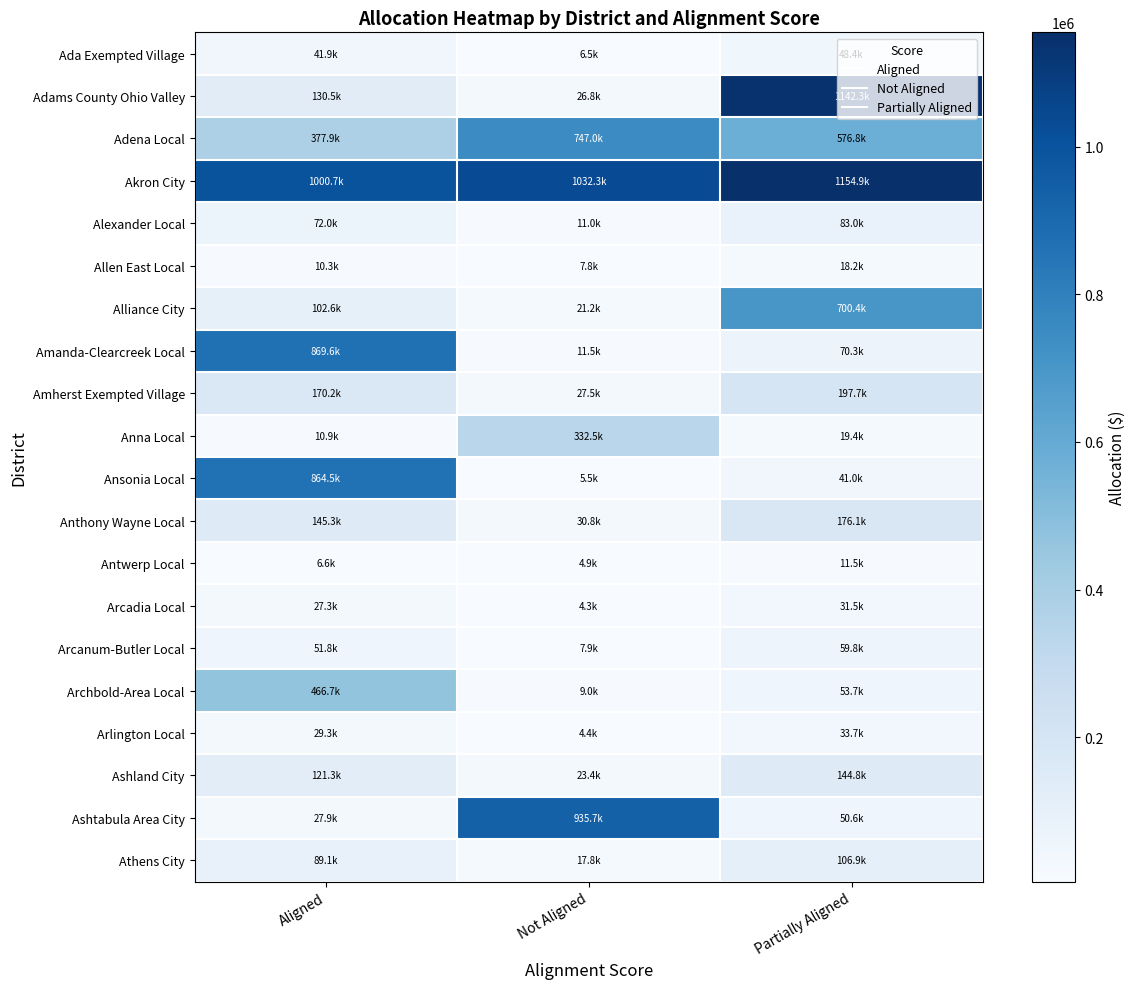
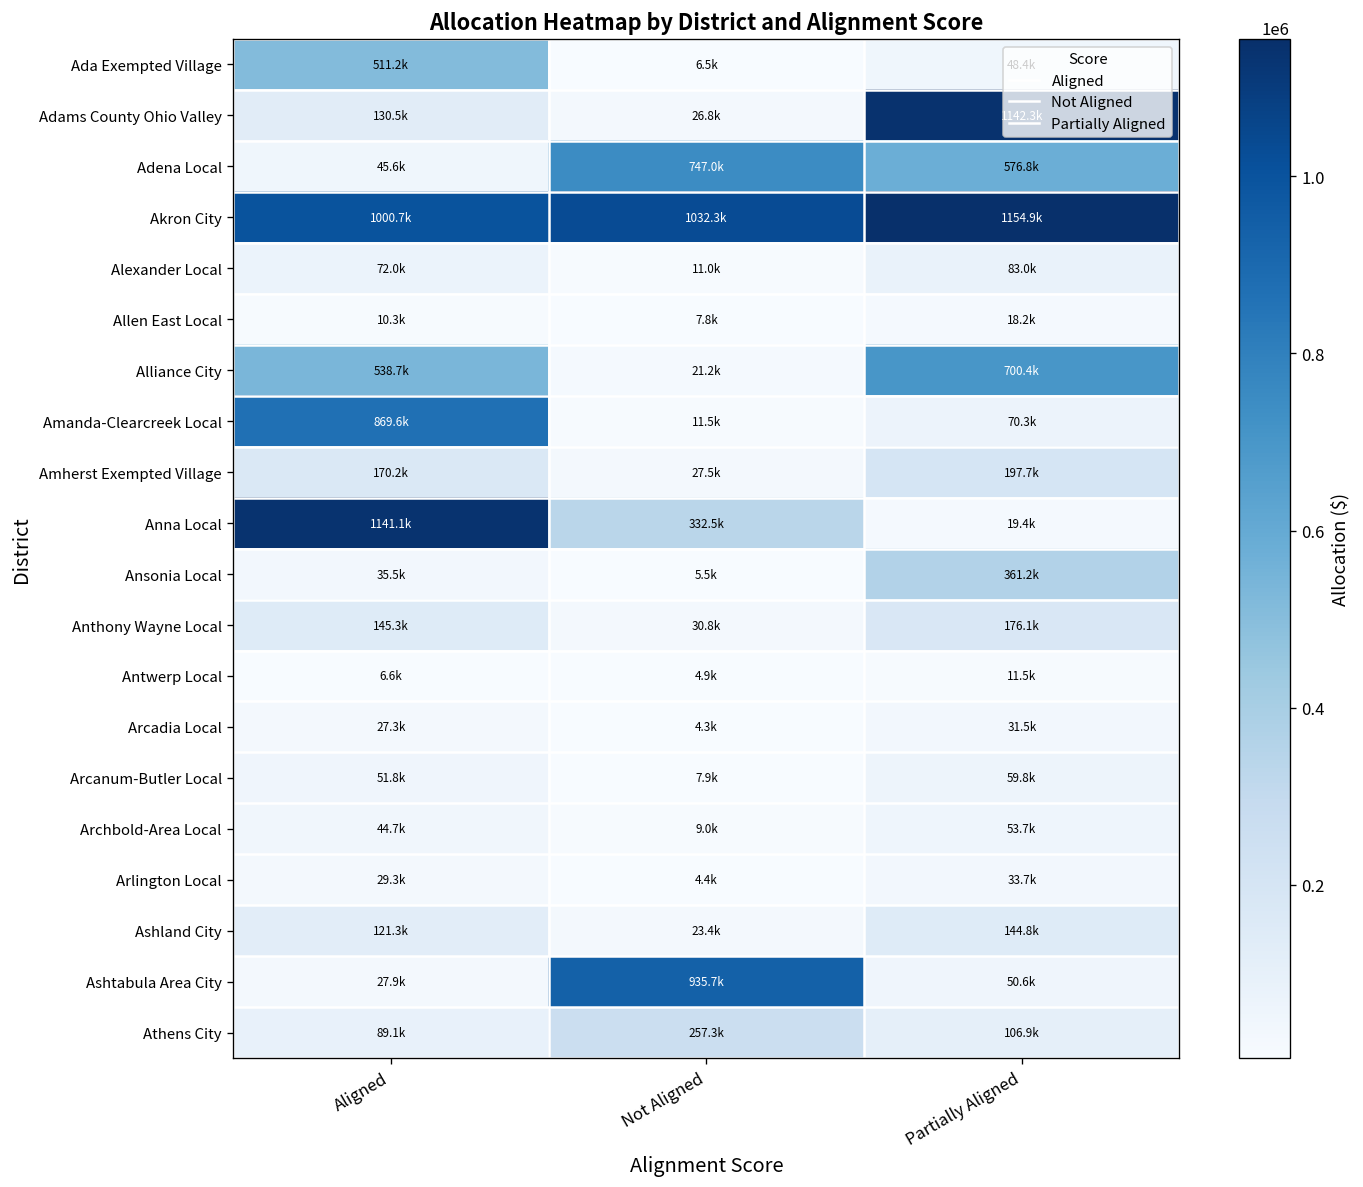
  {
    "Ada Exempted Village": {
-     "Aligned": "41.9k",
+     "Aligned": "511.2k",
      "Not Aligned": "6.5k"
    },
    "Adams County Ohio Valley": {
      "Aligned": "130.5k",
      "Not Aligned": "26.8k"
    },
    "Adena Local": {
-     "Aligned": "377.9k",
+     "Aligned": "45.6k",
      "Not Aligned": "747.0k",
      "Partially Aligned": "576.8k"
    },
    "Akron City": {
      "Aligned": "1000.7k",
      "Not Aligned": "1032.3k",
      "Partially Aligned": "1154.9k"
    },
    "Alexander Local": {
      "Aligned": "72.0k",
      "Not Aligned": "11.0k",
      "Partially Aligned": "83.0k"
    },
    "Allen East Local": {
      "Aligned": "10.3k",
      "Not Aligned": "7.8k",
      "Partially Aligned": "18.2k"
    },
    "Alliance City": {
-     "Aligned": "102.6k",
+     "Aligned": "538.7k",
      "Not Aligned": "21.2k",
      "Partially Aligned": "700.4k"
    },
    "Amanda-Clearcreek Local": {
      "Aligned": "869.6k",
      "Not Aligned": "11.5k",
      "Partially Aligned": "70.3k"
    },
    "Amherst Exempted Village": {
      "Aligned": "170.2k",
      "Not Aligned": "27.5k",
      "Partially Aligned": "197.7k"
    },
    "Anna Local": {
-     "Aligned": "10.9k",
+     "Aligned": "1141.1k",
      "Not Aligned": "332.5k",
      "Partially Aligned": "19.4k"
    },
    "Ansonia Local": {
-     "Aligned": "864.5k",
+     "Aligned": "35.5k",
      "Not Aligned": "5.5k",
-     "Partially Aligned": "41.0k"
+     "Partially Aligned": "361.2k"
    },
    "Anthony Wayne Local": {
      "Aligned": "145.3k",
      "Not Aligned": "30.8k",
      "Partially Aligned": "176.1k"
    },
    "Antwerp Local": {
      "Aligned": "6.6k",
      "Not Aligned": "4.9k",
      "Partially Aligned": "11.5k"
    },
    "Arcadia Local": {
      "Aligned": "27.3k",
      "Not Aligned": "4.3k",
      "Partially Aligned": "31.5k"
    },
    "Arcanum-Butler Local": {
      "Aligned": "51.8k",
      "Not Aligned": "7.9k",
      "Partially Aligned": "59.8k"
    },
    "Archbold-Area Local": {
-     "Aligned": "466.7k",
+     "Aligned": "44.7k",
      "Not Aligned": "9.0k",
      "Partially Aligned": "53.7k"
    },
    "Arlington Local": {
      "Aligned": "29.3k",
      "Not Aligned": "4.4k",
      "Partially Aligned": "33.7k"
    },
    "Ashland City": {
      "Aligned": "121.3k",
      "Not Aligned": "23.4k",
      "Partially Aligned": "144.8k"
    },
    "Ashtabula Area City": {
      "Aligned": "27.9k",
      "Not Aligned": "935.7k",
      "Partially Aligned": "50.6k"
    },
    "Athens City": {
      "Aligned": "89.1k",
-     "Not Aligned": "17.8k",
+     "Not Aligned": "257.3k",
      "Partially Aligned": "106.9k"
    }
  }
